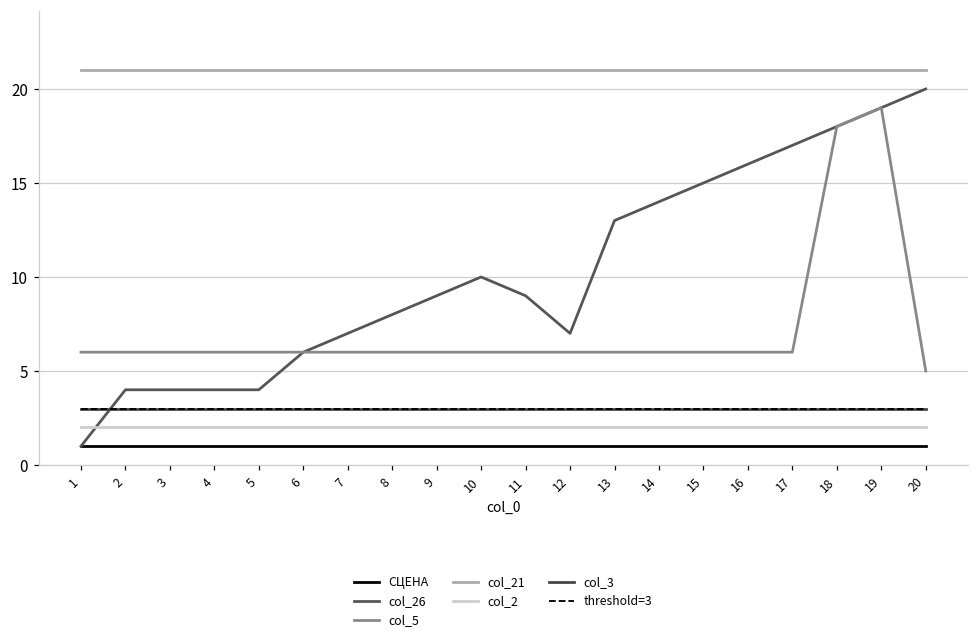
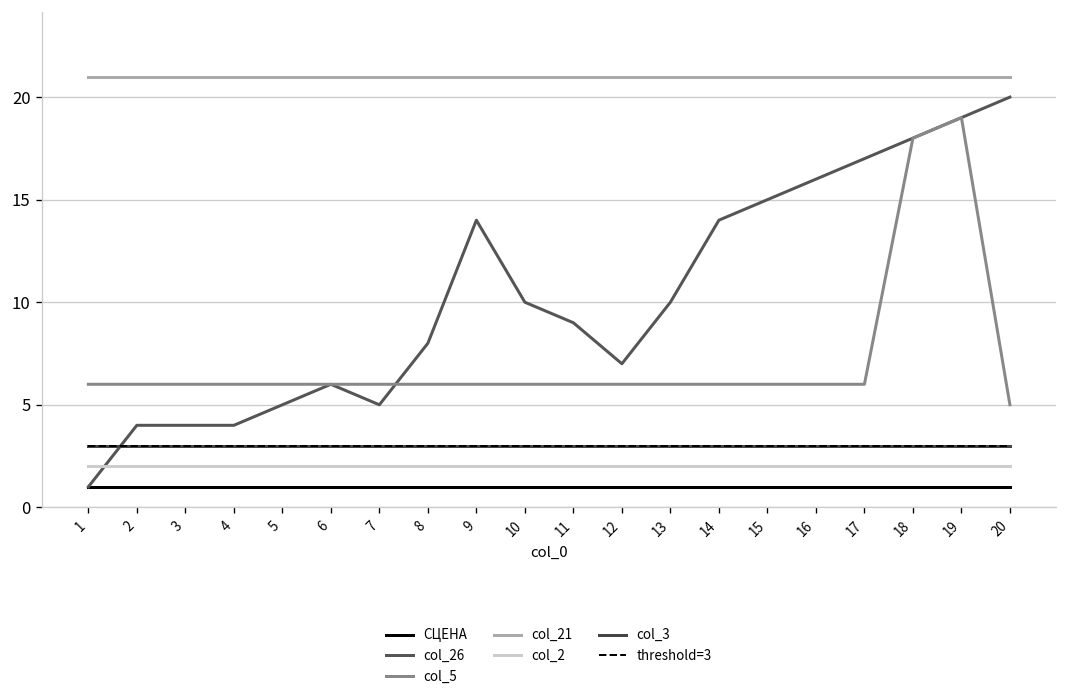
  {
    "col_26": {
      "2": 4,
      "3": 4,
      "4": 4,
-     "5": 4,
-     "7": 7,
+     "5": 5,
+     "7": 5,
      "8": 8,
-     "9": 9,
+     "9": 14,
      "10": 10,
      "11": 9,
      "12": 7,
-     "13": 13,
+     "13": 10,
      "14": 14,
      "15": 15,
      "16": 16,
      "17": 17,
      "20": 20
    }
  }
